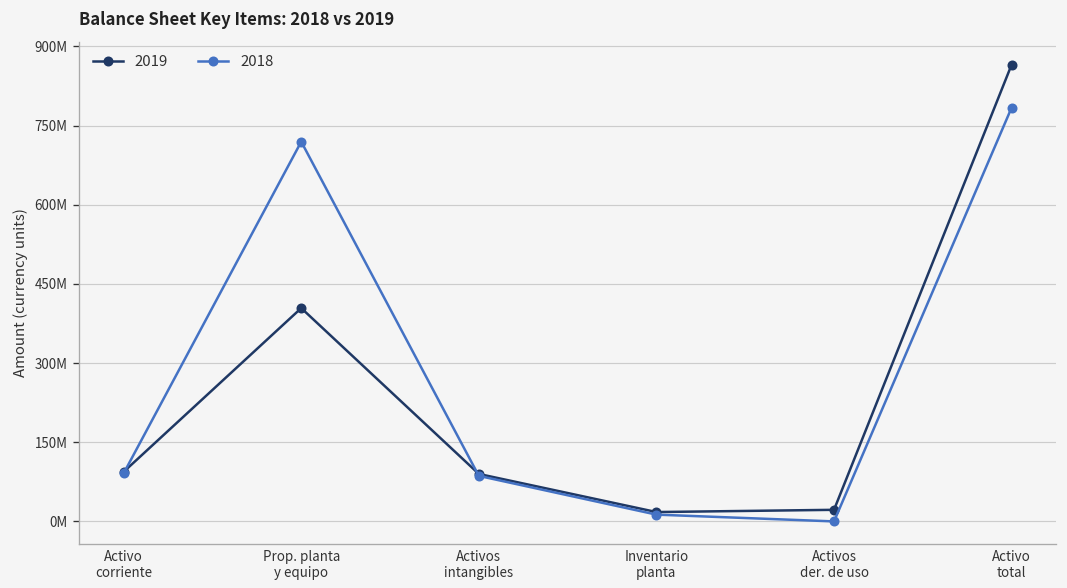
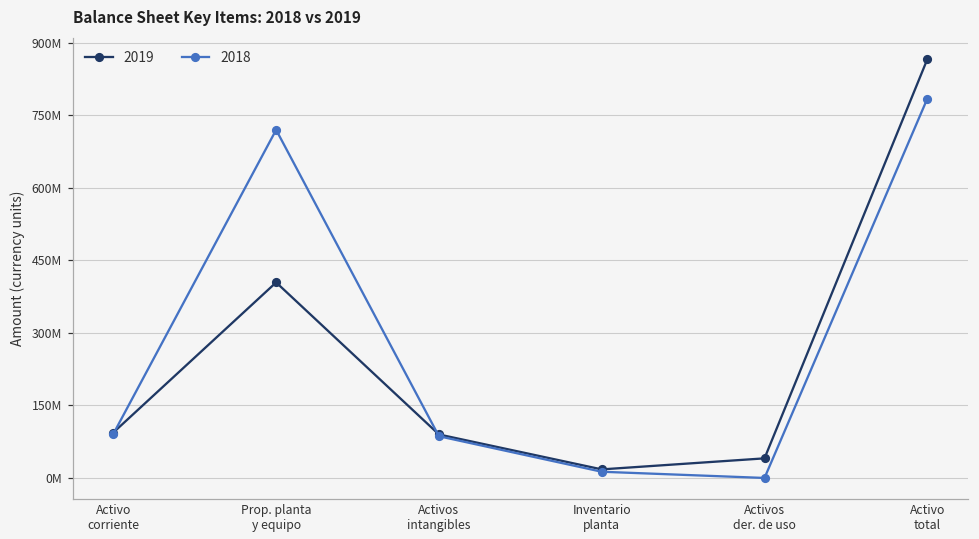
  {
    "2019": {
      "Prop. planta y equipo": 400000000,
-     "Activos der. de uso": 20000000,
+     "Activos der. de uso": 40000000,
      "Activo total": 870000000
    },
    "2018": {
      "Prop. planta y equipo": 720000000,
      "Activos der. de uso": 0,
      "Activo total": 780000000
    }
  }
